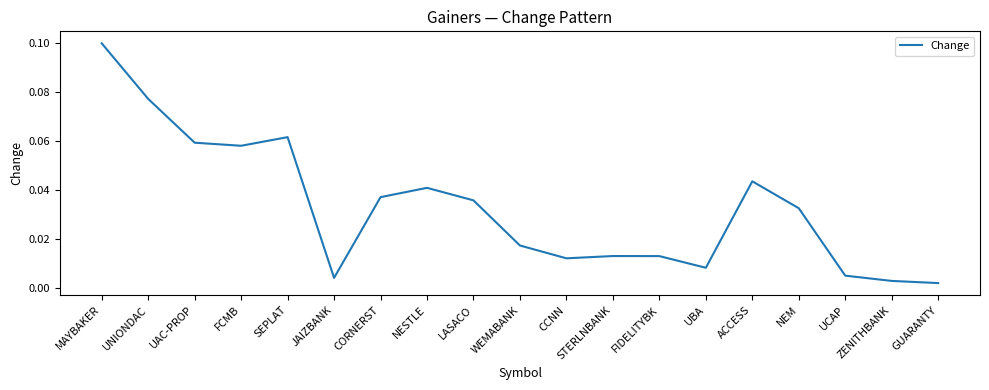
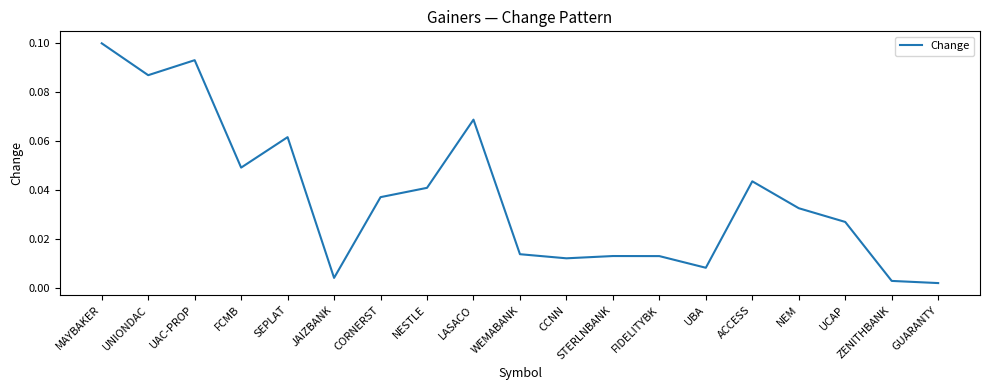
  {
    "MAYBAKER": 0.100,
-   "UNIONDAC": 0.077,
-   "UAC-PROP": 0.059,
-   "FCMB": 0.058,
+   "UNIONDAC": 0.087,
+   "UAC-PROP": 0.093,
+   "FCMB": 0.049,
    "SEPLAT": 0.062,
    "JAIZBANK": 0.004,
    "CORNERST": 0.037,
    "NESTLE": 0.041,
-   "LASACO": 0.036,
-   "WEMABANK": 0.017,
+   "LASACO": 0.069,
+   "WEMABANK": 0.014,
    "CCNN": 0.012,
    "STERLNBANK": 0.013,
    "FIDELITYBK": 0.013,
    "UBA": 0.008,
    "ACCESS": 0.044,
    "NEM": 0.033,
-   "UCAP": 0.005,
+   "UCAP": 0.027,
    "ZENITHBANK": 0.003,
    "GUARANTY": 0.002
  }
